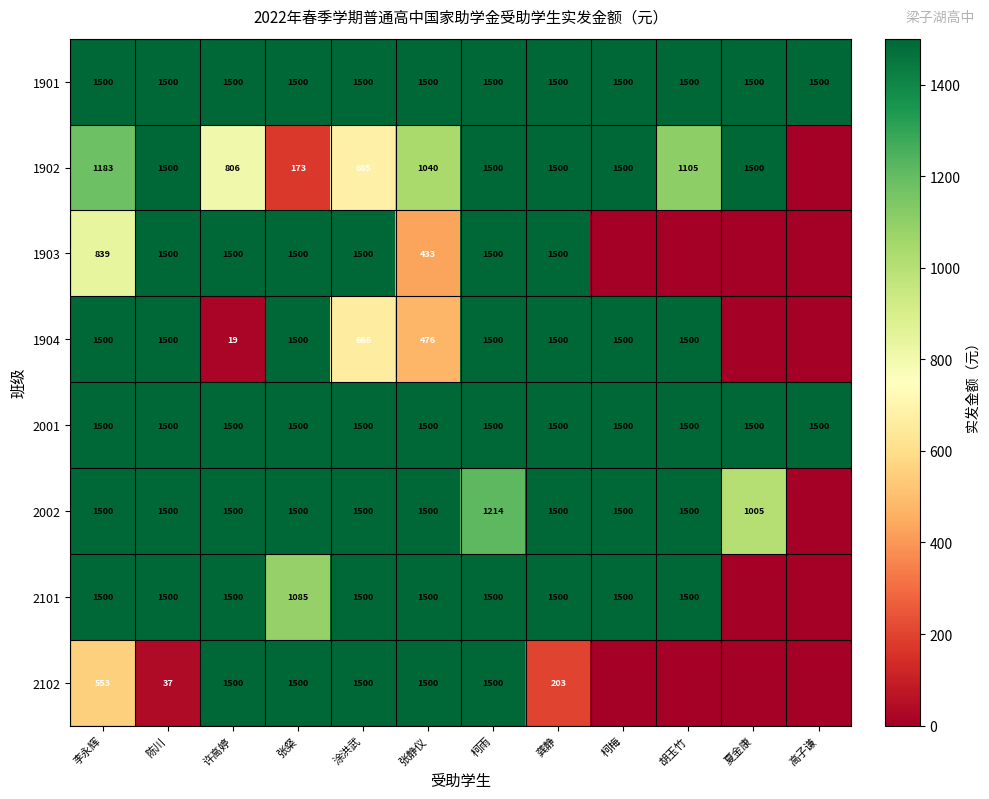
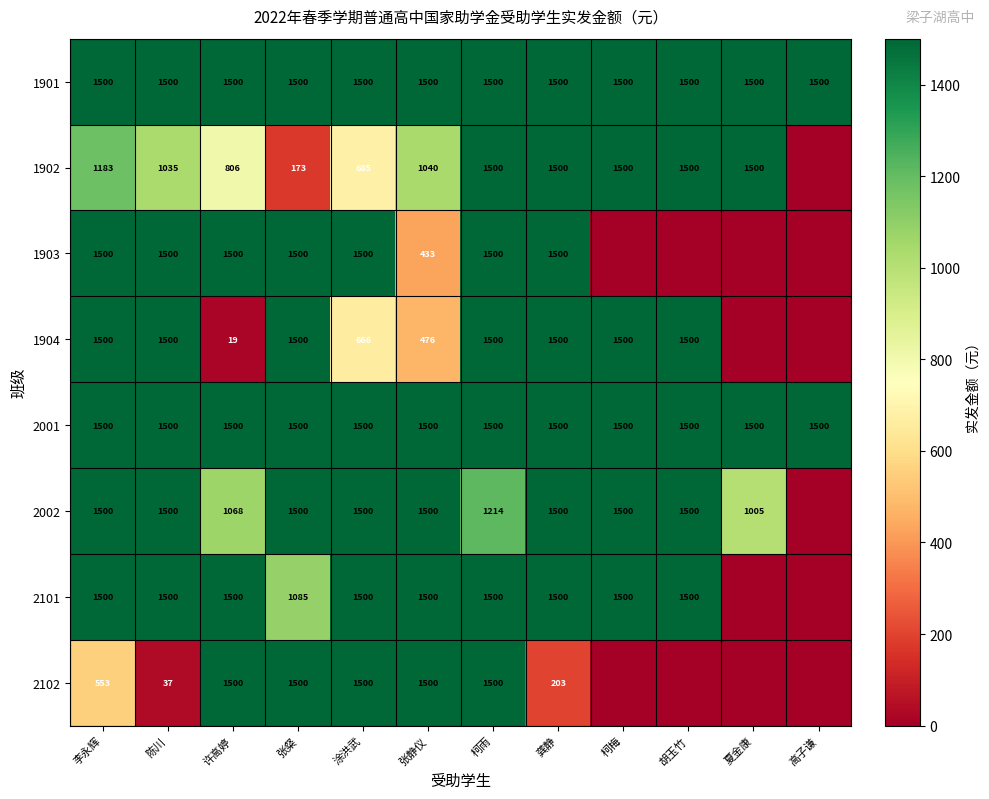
  {
    "1901": {
      "李永辉": 1500,
      "陈川": 1500,
      "许高婷": 1500,
      "张粲": 1500,
      "涂洪武": 1500,
      "张静仪": 1500,
      "柯雨": 1500,
      "龚静": 1500,
      "柯梅": 1500,
      "胡玉竹": 1500,
      "夏金康": 1500,
      "高子谦": 1500
    },
    "1902": {
      "李永辉": 1183,
-     "陈川": 1500,
+     "陈川": 1035,
      "许高婷": 806,
      "张粲": 173,
      "涂洪武": 685,
      "张静仪": 1040,
      "柯雨": 1500,
      "龚静": 1500,
      "柯梅": 1500,
-     "胡玉竹": 1105,
+     "胡玉竹": 1500,
      "夏金康": 1500
    },
    "1903": {
-     "李永辉": 839,
+     "李永辉": 1500,
      "陈川": 1500,
      "许高婷": 1500,
      "张粲": 1500,
      "涂洪武": 1500,
      "张静仪": 433,
      "柯雨": 1500,
      "龚静": 1500
    },
    "1904": {
      "李永辉": 1500,
      "陈川": 1500,
      "许高婷": 19,
      "张粲": 1500,
      "涂洪武": 666,
      "张静仪": 476,
      "柯雨": 1500,
      "龚静": 1500,
      "柯梅": 1500,
      "胡玉竹": 1500
    },
    "2001": {
      "李永辉": 1500,
      "陈川": 1500,
      "许高婷": 1500,
      "张粲": 1500,
      "涂洪武": 1500,
      "张静仪": 1500,
      "柯雨": 1500,
      "龚静": 1500,
      "柯梅": 1500,
      "胡玉竹": 1500,
      "夏金康": 1500,
      "高子谦": 1500
    },
    "2002": {
      "李永辉": 1500,
      "陈川": 1500,
-     "许高婷": 1500,
+     "许高婷": 1068,
      "张粲": 1500,
      "涂洪武": 1500,
      "张静仪": 1500,
      "柯雨": 1214,
      "龚静": 1500,
      "柯梅": 1500,
      "胡玉竹": 1500,
      "夏金康": 1005
    },
    "2101": {
      "李永辉": 1500,
      "陈川": 1500,
      "许高婷": 1500,
      "张粲": 1085,
      "涂洪武": 1500,
      "张静仪": 1500,
      "柯雨": 1500,
      "龚静": 1500,
      "柯梅": 1500,
      "胡玉竹": 1500
    },
    "2102": {
      "李永辉": 553,
      "陈川": 37,
      "许高婷": 1500,
      "张粲": 1500,
      "涂洪武": 1500,
      "张静仪": 1500,
      "柯雨": 1500,
      "龚静": 203
    }
  }
